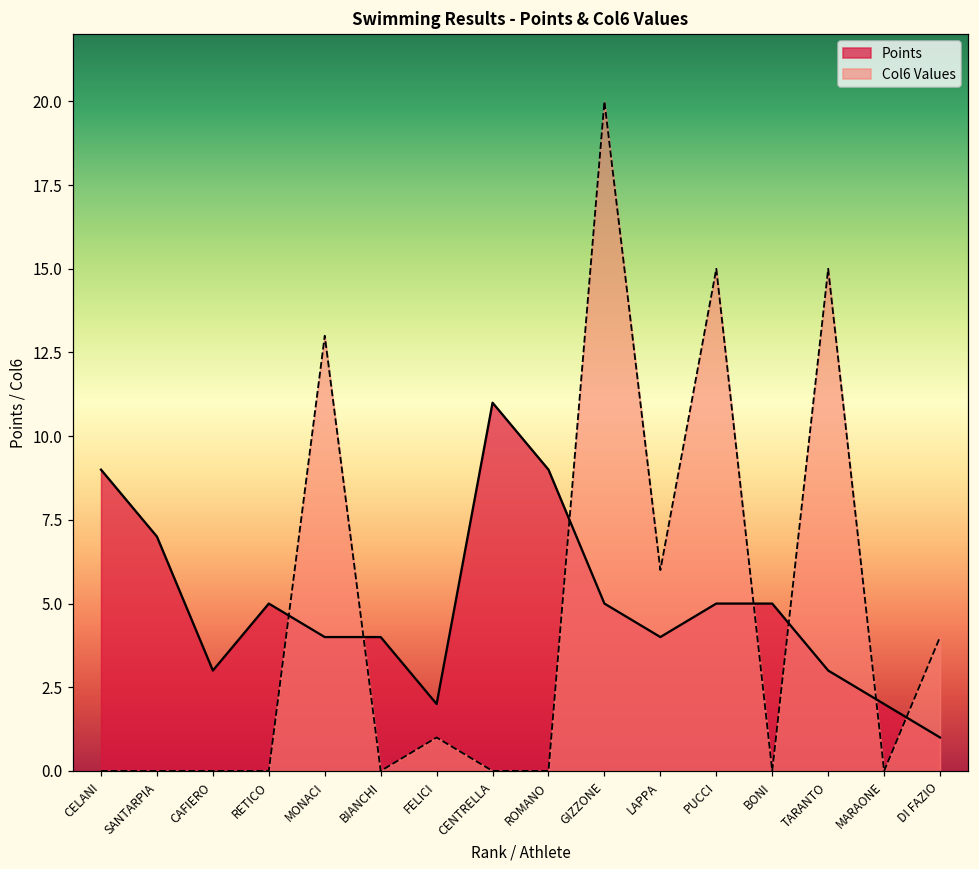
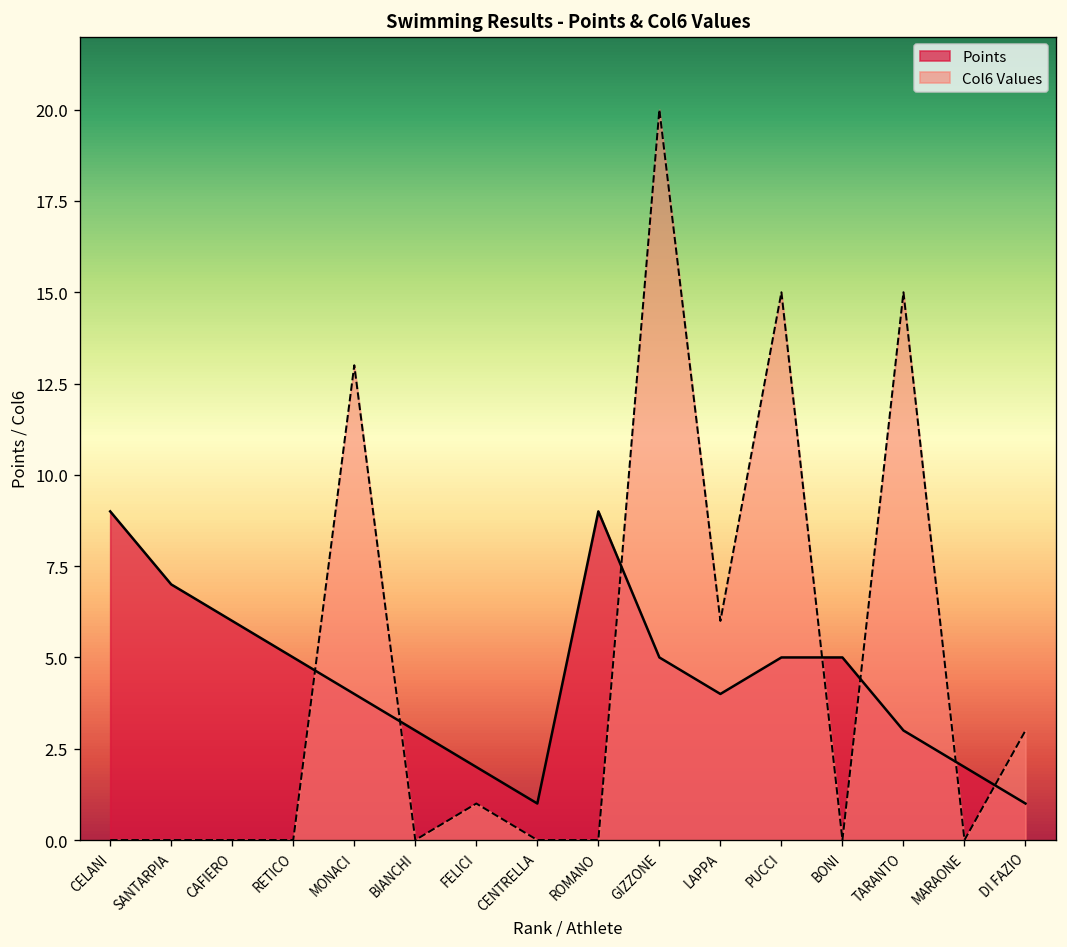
  {
    "Points": {
      "CELANI": 9,
      "SANTARPIA": 7,
-     "CAFIERO": 3,
+     "CAFIERO": 6,
      "RETICO": 5,
      "MONACI": 4,
-     "BIANCHI": 4,
+     "BIANCHI": 3,
      "FELICI": 2,
-     "CENTRELLA": 11,
+     "CENTRELLA": 1,
      "ROMANO": 9,
      "GIZZONE": 5,
      "LAPPA": 4,
      "PUCCI": 5,
      "BONI": 5,
      "TARANTO": 3,
      "MARAONE": 2,
      "DI FAZIO": 1
    },
    "Col6 Values": {
      "CELANI": 0,
      "SANTARPIA": 0,
      "CAFIERO": 0,
      "RETICO": 0,
      "MONACI": 13,
      "BIANCHI": 0,
      "FELICI": 1,
      "CENTRELLA": 0,
      "ROMANO": 0,
      "GIZZONE": 20,
      "LAPPA": 6,
      "PUCCI": 15,
      "BONI": 0,
      "TARANTO": 15,
      "MARAONE": 0,
-     "DI FAZIO": 4
+     "DI FAZIO": 3
    }
  }
